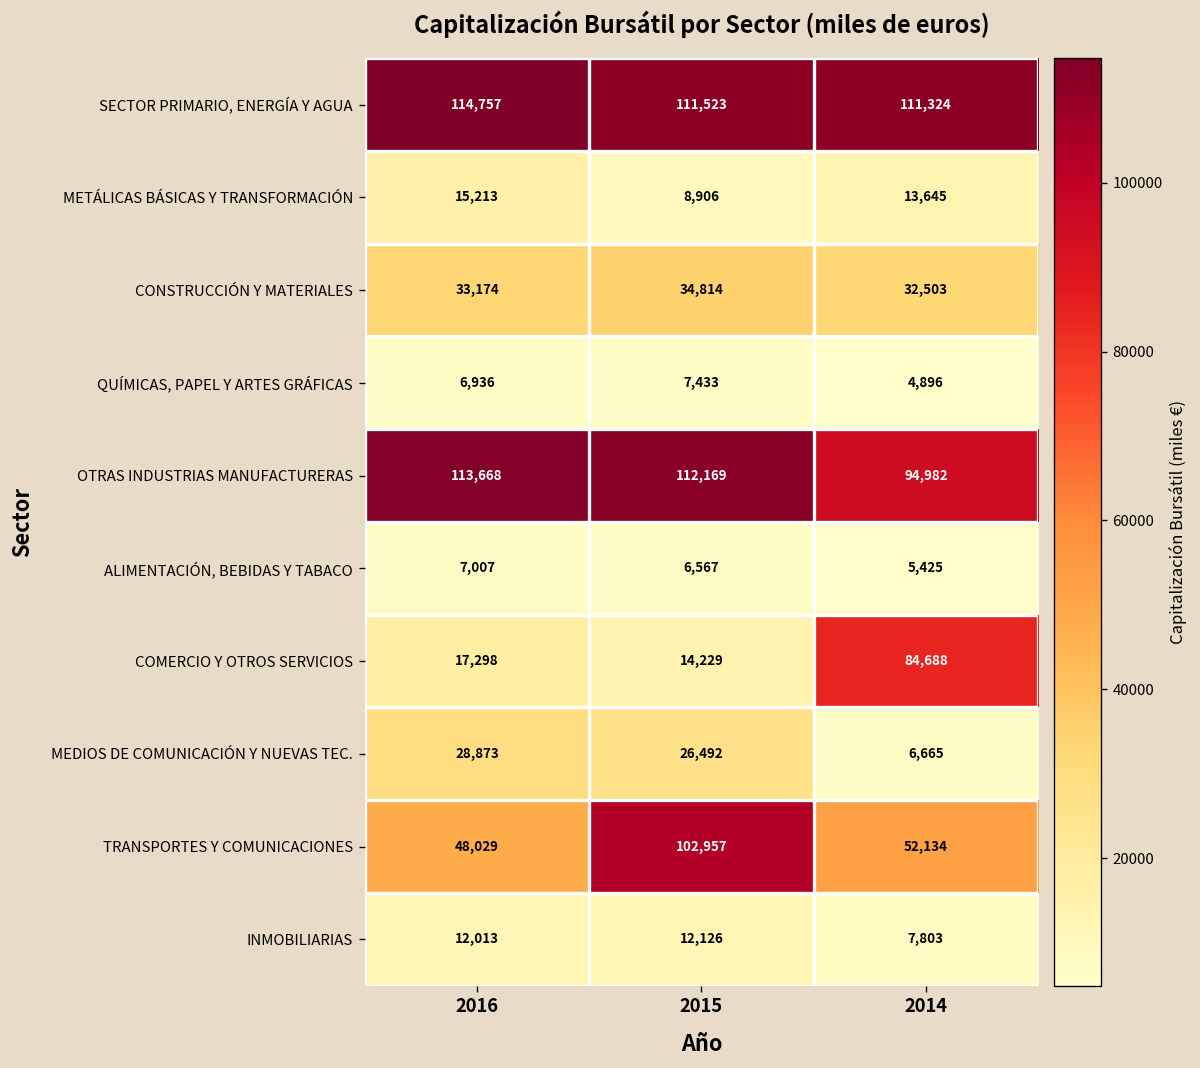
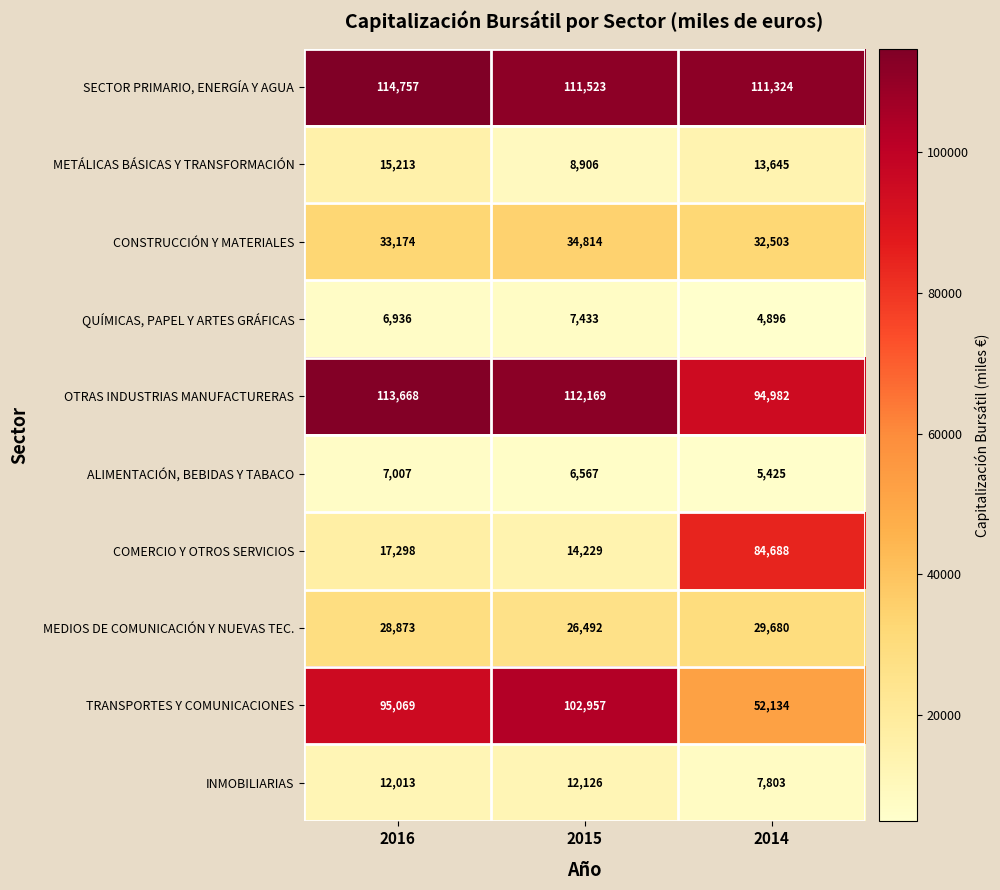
  {
    "SECTOR PRIMARIO, ENERGÍA Y AGUA": {
      "2016": "114,757",
      "2015": "111,523",
      "2014": "111,324"
    },
    "METÁLICAS BÁSICAS Y TRANSFORMACIÓN": {
      "2016": "15,213",
      "2015": "8,906",
      "2014": "13,645"
    },
    "CONSTRUCCIÓN Y MATERIALES": {
      "2016": "33,174",
      "2015": "34,814",
      "2014": "32,503"
    },
    "QUÍMICAS, PAPEL Y ARTES GRÁFICAS": {
      "2016": "6,936",
      "2015": "7,433",
      "2014": "4,896"
    },
    "OTRAS INDUSTRIAS MANUFACTURERAS": {
      "2016": "113,668",
      "2015": "112,169",
      "2014": "94,982"
    },
    "ALIMENTACIÓN, BEBIDAS Y TABACO": {
      "2016": "7,007",
      "2015": "6,567",
      "2014": "5,425"
    },
    "COMERCIO Y OTROS SERVICIOS": {
      "2016": "17,298",
      "2015": "14,229",
      "2014": "84,688"
    },
    "MEDIOS DE COMUNICACIÓN Y NUEVAS TEC.": {
      "2016": "28,873",
      "2015": "26,492",
-     "2014": "6,665"
+     "2014": "29,680"
    },
    "TRANSPORTES Y COMUNICACIONES": {
-     "2016": "48,029",
+     "2016": "95,069",
      "2015": "102,957",
      "2014": "52,134"
    },
    "INMOBILIARIAS": {
      "2016": "12,013",
      "2015": "12,126",
      "2014": "7,803"
    }
  }
